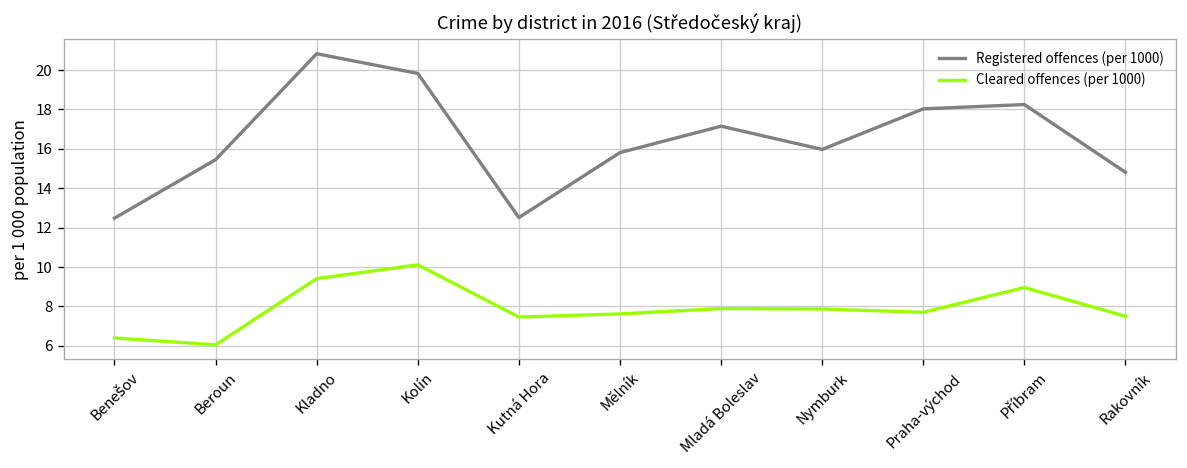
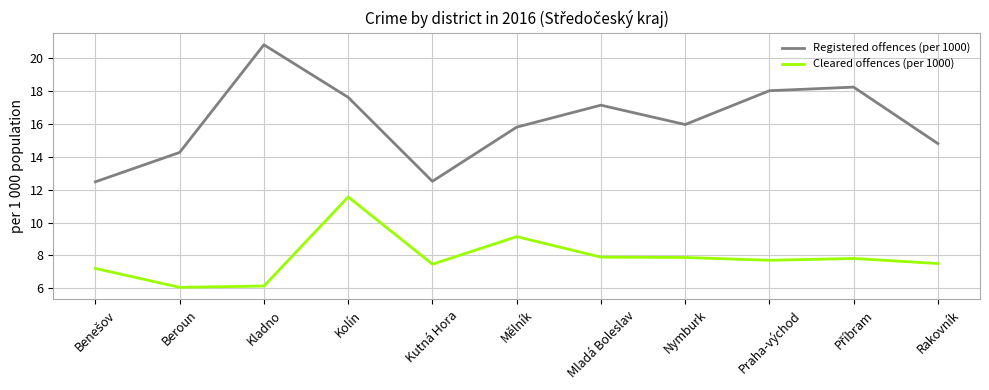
  {
    "Registered offences (per 1000)": {
      "Benešov": 12.5,
-     "Beroun": 15.5,
+     "Beroun": 14.3,
      "Kladno": 20.8,
-     "Kolín": 19.8,
+     "Kolín": 17.6,
      "Kutná Hora": 12.5,
      "Mělník": 15.8,
      "Mladá Boleslav": 17.2,
      "Nymburk": 16.0,
      "Praha-východ": 18.0,
      "Příbram": 18.3,
      "Rakovník": 14.8
    },
    "Cleared offences (per 1000)": {
-     "Benešov": 6.4,
+     "Benešov": 7.2,
      "Beroun": 6.1,
-     "Kladno": 9.4,
-     "Kolín": 10.1,
+     "Kladno": 6.1,
+     "Kolín": 11.6,
      "Kutná Hora": 7.5,
-     "Mělník": 7.6,
+     "Mělník": 9.1,
      "Mladá Boleslav": 7.9,
      "Nymburk": 7.9,
      "Praha-východ": 7.7,
-     "Příbram": 9.0,
+     "Příbram": 7.8,
      "Rakovník": 7.5
    }
  }
